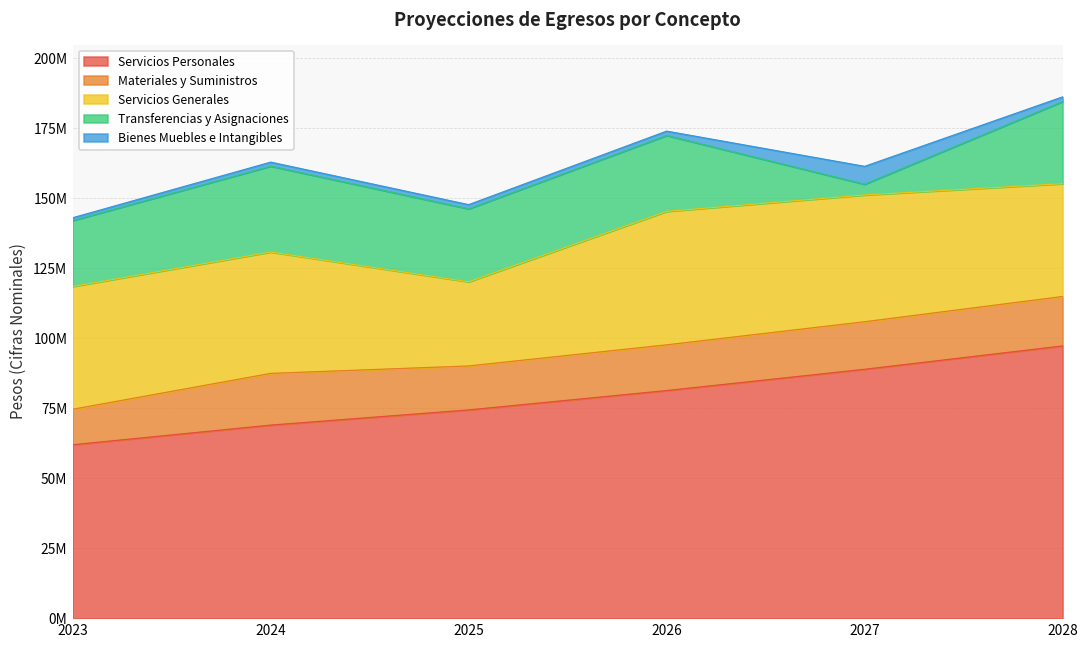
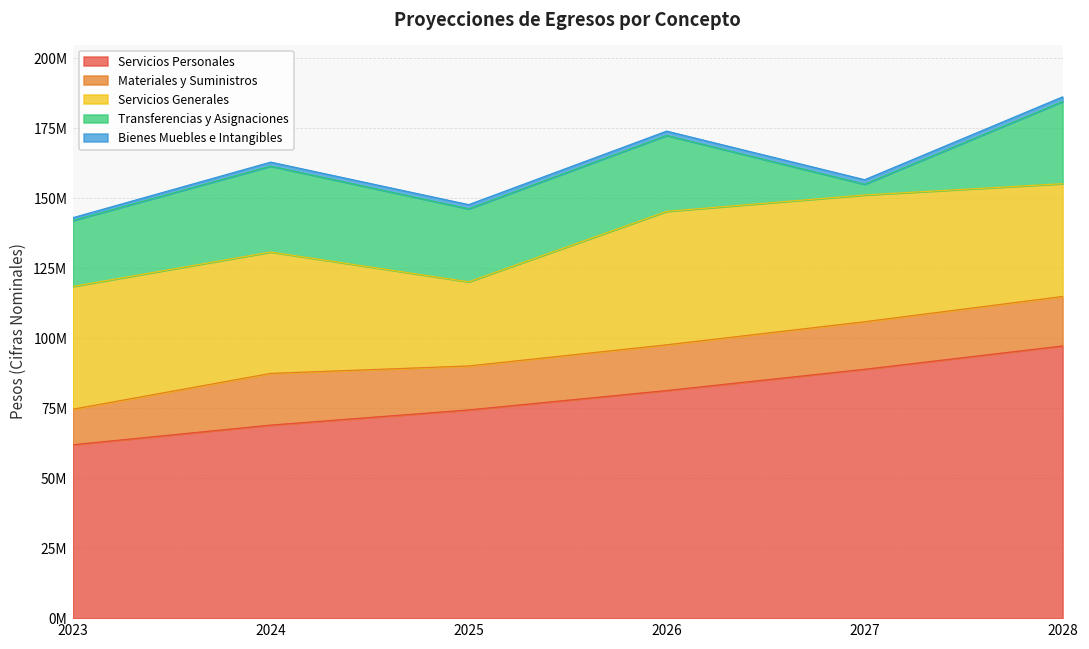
  {
    "Servicios Generales": {
      "2023": 44000000,
      "2024": 43000000,
      "2025": 30000000,
      "2026": 48000000,
      "2027": 45000000,
      "2028": 40000000
    },
    "Transferencias y Asignaciones": {
      "2024": 31000000,
      "2025": 26000000,
      "2026": 27000000,
      "2027": 4000000,
      "2028": 29000000
    },
    "Bienes Muebles e Intangibles": {
      "2024": 1000000,
      "2025": 1000000,
      "2026": 2000000,
-     "2027": 6000000,
+     "2027": 2000000,
      "2028": 2000000
    }
  }
